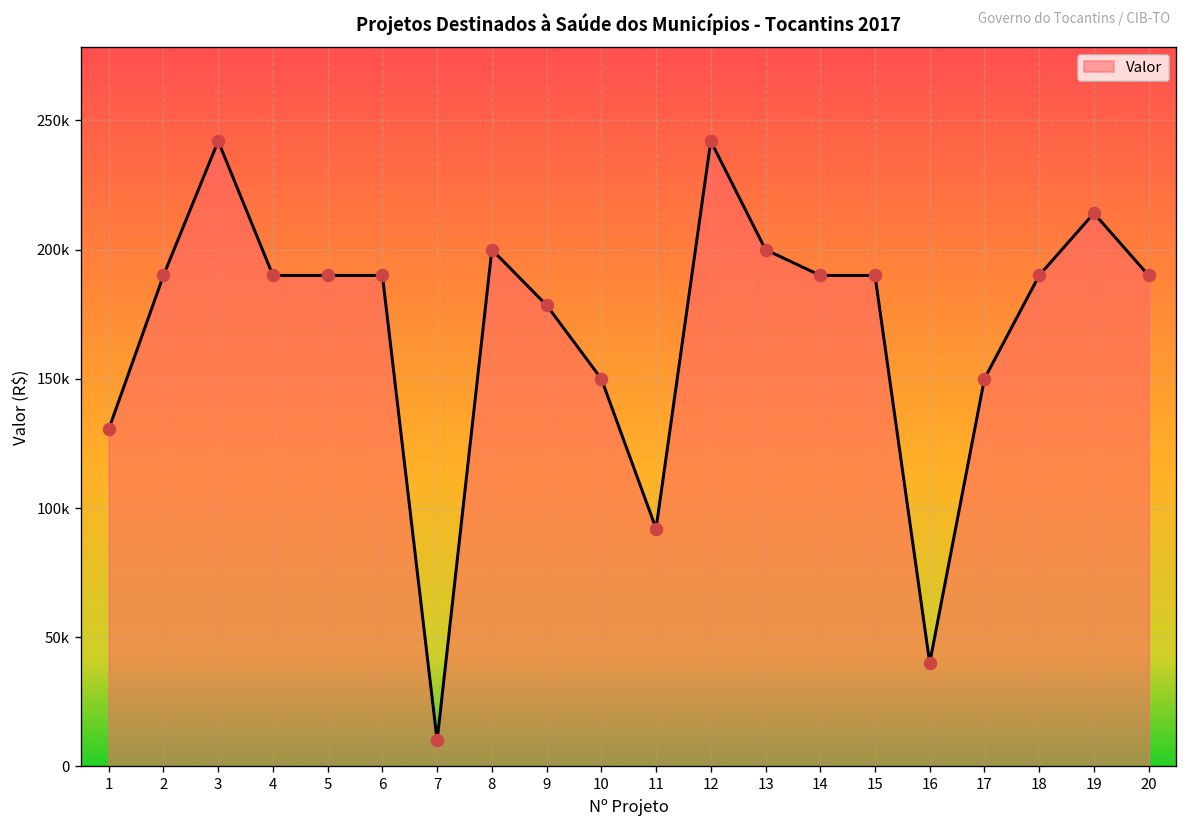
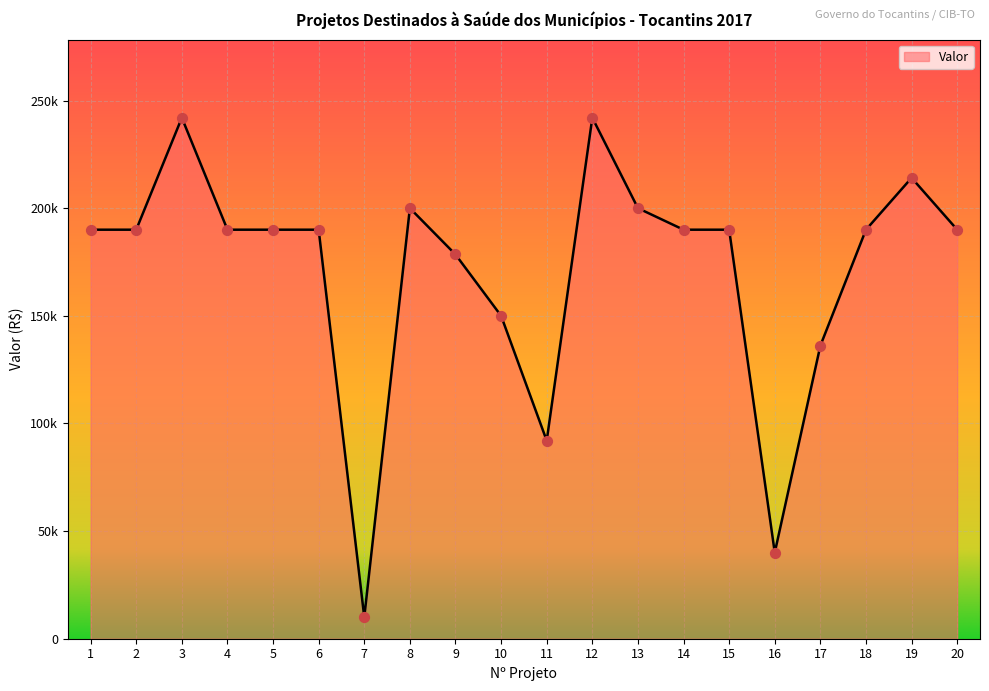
  {
-   "1": 130000,
+   "1": 190000,
    "2": 190000,
    "3": 242000,
    "4": 190000,
    "5": 190000,
    "6": 190000,
    "7": 10000,
    "8": 200000,
    "9": 178000,
    "10": 150000,
    "11": 92000,
    "12": 242000,
    "13": 200000,
    "14": 190000,
    "15": 190000,
    "16": 40000,
-   "17": 150000,
+   "17": 136000,
    "18": 190000,
    "19": 214000,
    "20": 190000
  }
